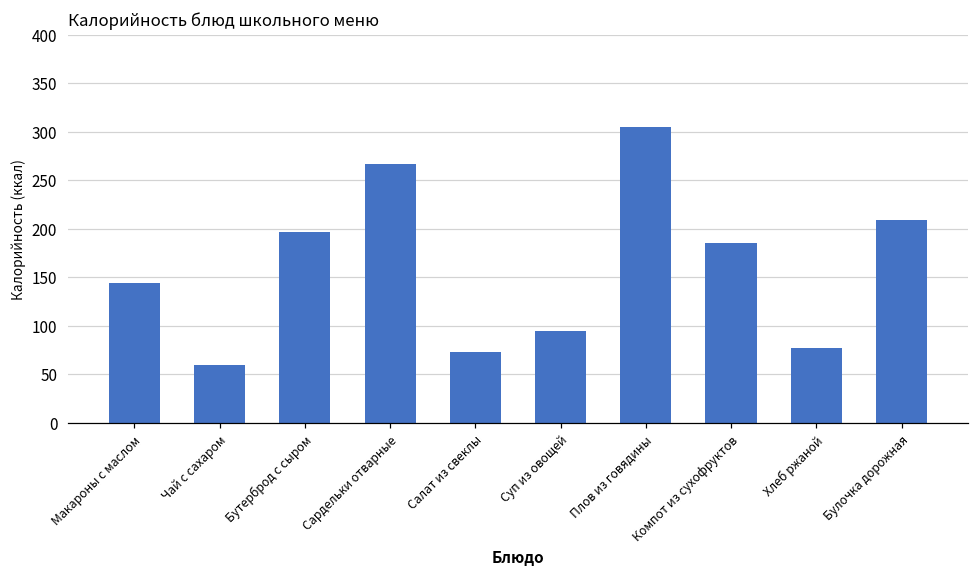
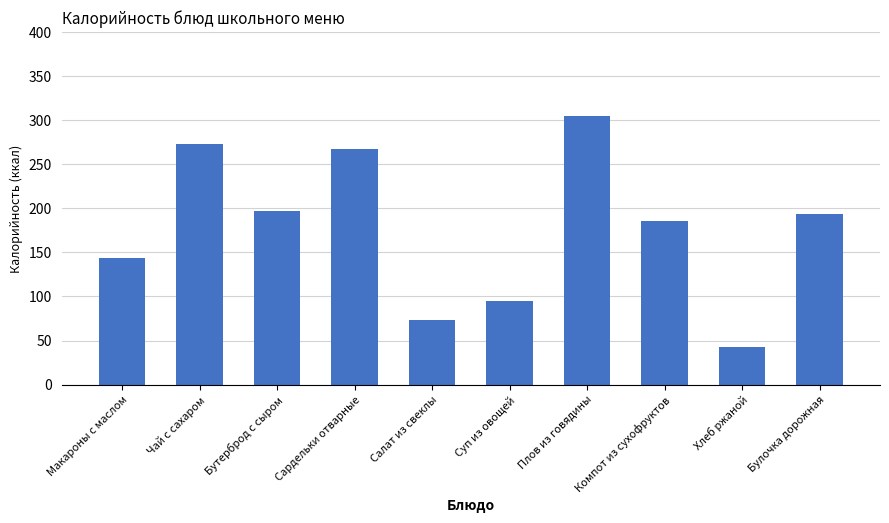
  {
    "Макароны с маслом": 140,
-   "Чай с сахаром": 60,
+   "Чай с сахаром": 270,
    "Бутерброд с сыром": 200,
    "Сардельки отварные": 270,
    "Салат из свеклы": 70,
    "Суп из овощей": 100,
    "Плов из говядины": 310,
    "Компот из сухофруктов": 190,
-   "Хлеб ржаной": 80,
-   "Булочка дорожная": 210
+   "Хлеб ржаной": 40,
+   "Булочка дорожная": 190
  }
